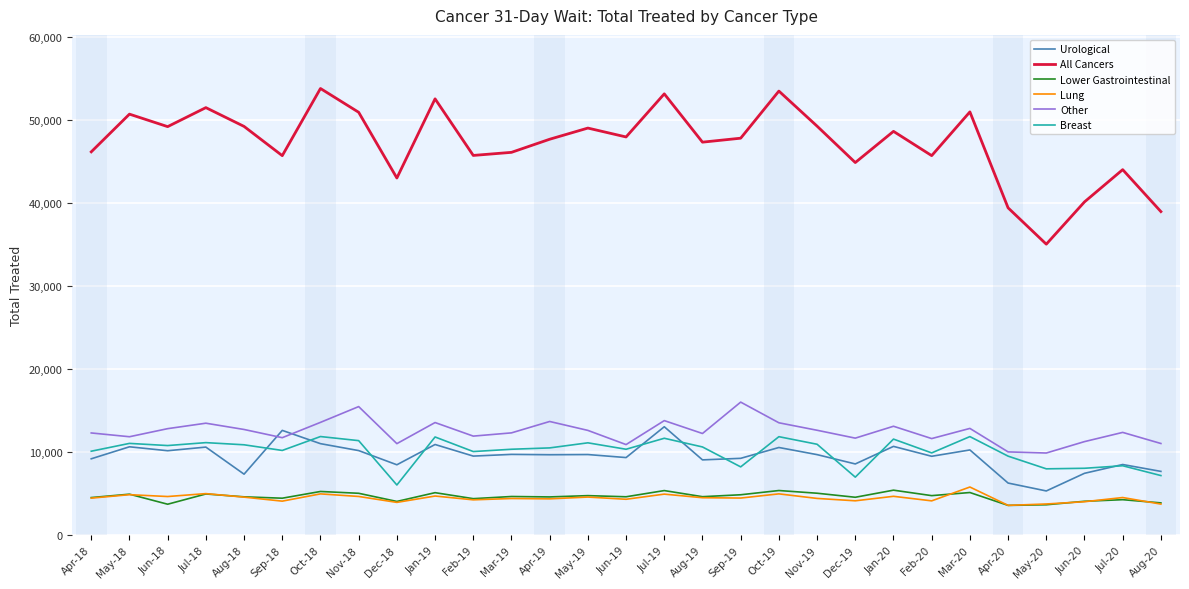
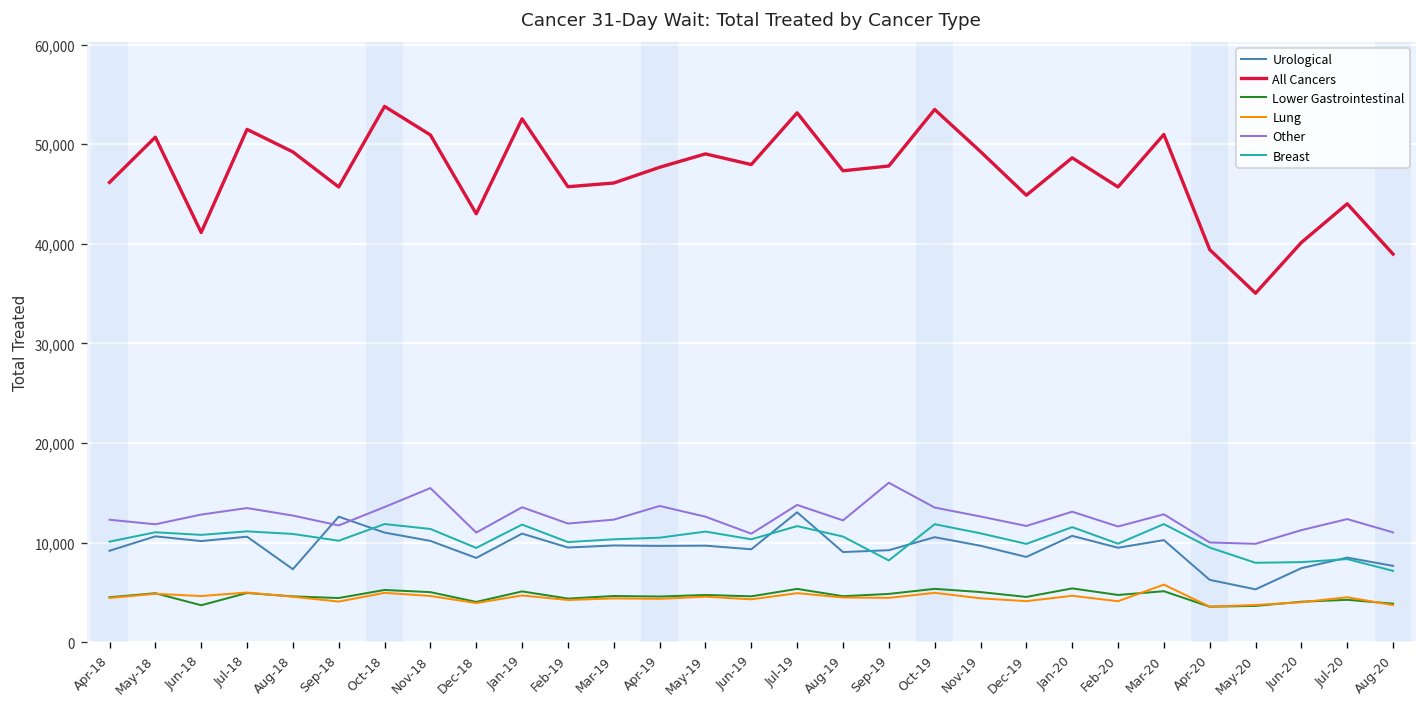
  {
    "Urological": {
      "Apr-18": "9,000",
      "May-18": "11,000",
      "Jun-18": "10,000",
      "Jul-18": "11,000",
      "Aug-18": "7,000",
      "Sep-18": "13,000",
      "Oct-18": "11,000",
      "Nov-18": "10,000",
      "Dec-18": "8,000",
      "Jan-19": "11,000",
      "Feb-19": "10,000",
      "Mar-19": "10,000",
      "Apr-19": "10,000",
      "May-19": "10,000",
      "Jun-19": "9,000",
      "Jul-19": "13,000",
      "Aug-19": "9,000",
      "Sep-19": "9,000",
      "Oct-19": "11,000",
      "Nov-19": "10,000",
      "Dec-19": "9,000",
      "Jan-20": "11,000",
      "Feb-20": "9,000",
      "Mar-20": "10,000",
      "Apr-20": "6,000",
      "May-20": "5,000",
      "Jun-20": "7,000",
      "Aug-20": "8,000"
    },
    "All Cancers": {
      "Apr-18": "46,000",
      "May-18": "51,000",
-     "Jun-18": "49,000",
+     "Jun-18": "41,000",
      "Jul-18": "51,000",
      "Aug-18": "49,000",
      "Sep-18": "46,000",
      "Oct-18": "54,000",
      "Nov-18": "51,000",
      "Dec-18": "43,000",
      "Jan-19": "53,000",
      "Feb-19": "46,000",
      "Mar-19": "46,000",
      "Apr-19": "48,000",
      "May-19": "49,000",
      "Jun-19": "48,000",
      "Jul-19": "53,000",
      "Aug-19": "47,000",
      "Sep-19": "48,000",
      "Oct-19": "53,000",
      "Nov-19": "49,000",
      "Dec-19": "45,000",
      "Jan-20": "49,000",
      "Feb-20": "46,000",
      "Mar-20": "51,000",
      "Apr-20": "39,000",
      "May-20": "35,000",
      "Jun-20": "40,000",
      "Jul-20": "44,000",
      "Aug-20": "39,000"
    },
    "Lower Gastrointestinal": {
      "Jun-18": "4,000",
      "Sep-18": "4,000",
      "Nov-18": "5,000",
      "Jan-19": "5,000",
      "Jul-19": "5,000",
      "Sep-19": "5,000",
      "Oct-19": "5,000",
      "Nov-19": "5,000",
      "Dec-19": "5,000",
      "Jan-20": "5,000",
      "Feb-20": "5,000",
      "Mar-20": "5,000"
    },
    "Lung": {
      "Jun-18": "5,000",
      "Sep-18": "4,000",
      "Nov-18": "5,000",
      "Jan-19": "5,000",
      "Jul-19": "5,000",
      "Sep-19": "4,000",
      "Oct-19": "5,000",
      "Nov-19": "4,000",
      "Dec-19": "4,000",
      "Jan-20": "5,000",
      "Feb-20": "4,000",
      "Mar-20": "6,000"
    },
    "Other": {
      "Apr-18": "12,000",
      "May-18": "12,000",
      "Jun-18": "13,000",
      "Jul-18": "13,000",
      "Aug-18": "13,000",
      "Sep-18": "12,000",
      "Oct-18": "14,000",
      "Nov-18": "15,000",
      "Dec-18": "11,000",
      "Jan-19": "14,000",
      "Feb-19": "12,000",
      "Mar-19": "12,000",
      "Apr-19": "14,000",
      "May-19": "13,000",
      "Jun-19": "11,000",
      "Jul-19": "14,000",
      "Aug-19": "12,000",
      "Sep-19": "16,000",
      "Oct-19": "14,000",
      "Nov-19": "13,000",
      "Dec-19": "12,000",
      "Jan-20": "13,000",
      "Feb-20": "12,000",
      "Mar-20": "13,000",
      "Apr-20": "10,000",
      "May-20": "10,000",
      "Jun-20": "11,000",
      "Jul-20": "12,000",
      "Aug-20": "11,000"
    },
    "Breast": {
      "Apr-18": "10,000",
      "May-18": "11,000",
      "Jun-18": "11,000",
      "Jul-18": "11,000",
      "Aug-18": "11,000",
      "Sep-18": "10,000",
      "Oct-18": "12,000",
      "Nov-18": "11,000",
-     "Dec-18": "6,000",
+     "Dec-18": "9,000",
      "Jan-19": "12,000",
      "Feb-19": "10,000",
      "Mar-19": "10,000",
      "Apr-19": "11,000",
      "May-19": "11,000",
      "Jun-19": "10,000",
      "Jul-19": "12,000",
      "Aug-19": "11,000",
      "Sep-19": "8,000",
      "Oct-19": "12,000",
      "Nov-19": "11,000",
-     "Dec-19": "7,000",
+     "Dec-19": "10,000",
      "Jan-20": "12,000",
      "Feb-20": "10,000",
      "Mar-20": "12,000",
      "Apr-20": "10,000",
      "May-20": "8,000",
      "Jun-20": "8,000",
      "Aug-20": "7,000"
    }
  }
